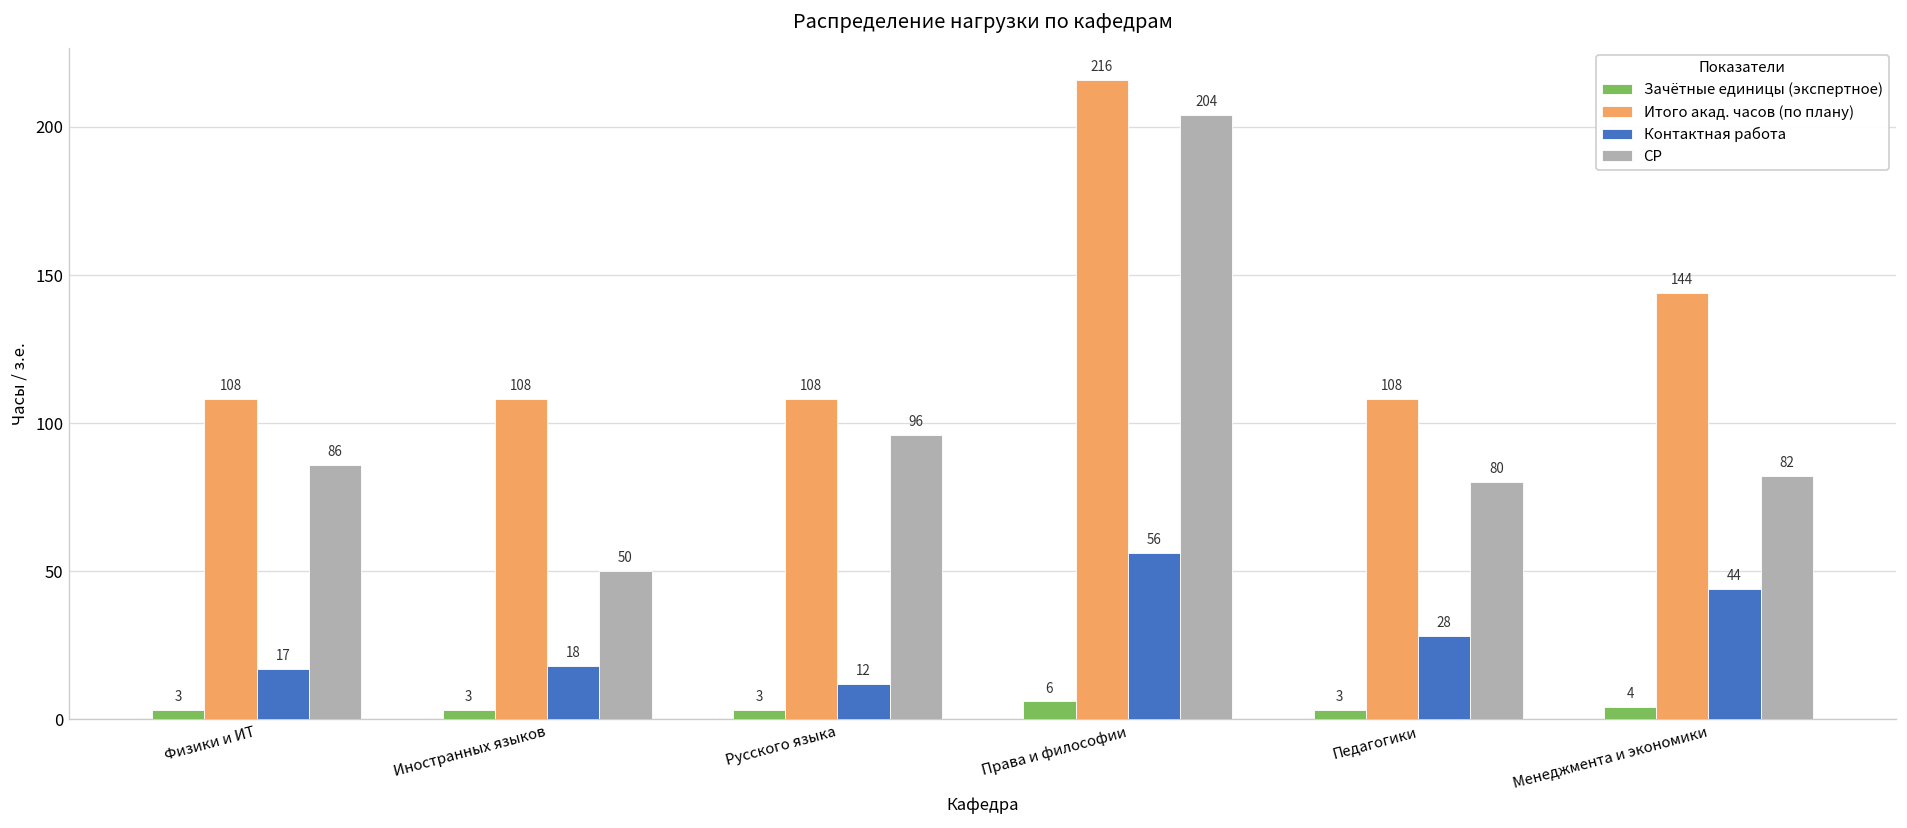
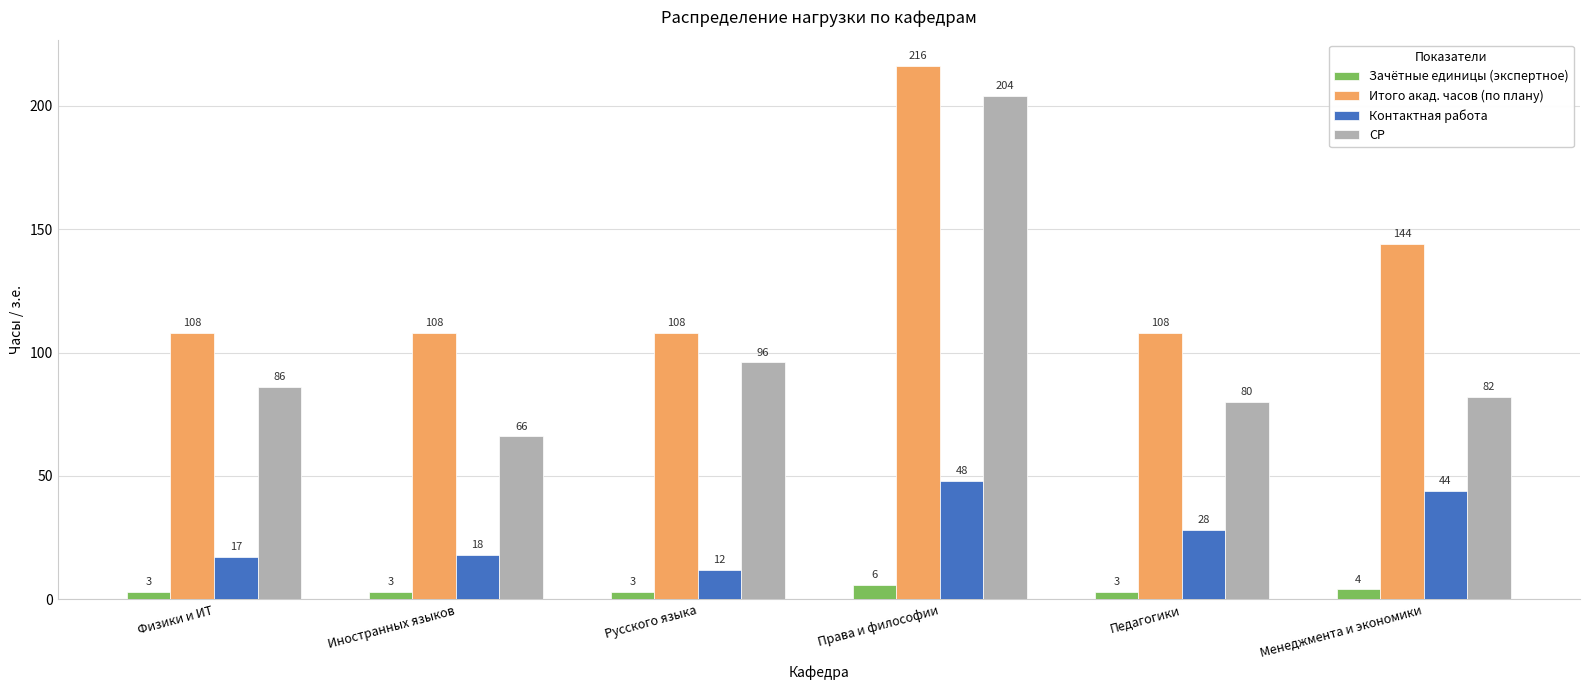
  {
    "Зачётные единицы (экспертное)": {
      "Физики и ИТ": 3,
      "Иностранных языков": 3,
      "Русского языка": 3,
      "Права и философии": 6,
      "Педагогики": 3,
      "Менеджмента и экономики": 4
    },
    "Итого акад. часов (по плану)": {
      "Физики и ИТ": 108,
      "Иностранных языков": 108,
      "Русского языка": 108,
      "Права и философии": 216,
      "Педагогики": 108,
      "Менеджмента и экономики": 144
    },
    "Контактная работа": {
      "Физики и ИТ": 17,
      "Иностранных языков": 18,
      "Русского языка": 12,
-     "Права и философии": 56,
+     "Права и философии": 48,
      "Педагогики": 28,
      "Менеджмента и экономики": 44
    },
    "СР": {
      "Физики и ИТ": 86,
-     "Иностранных языков": 50,
+     "Иностранных языков": 66,
      "Русского языка": 96,
      "Права и философии": 204,
      "Педагогики": 80,
      "Менеджмента и экономики": 82
    }
  }
